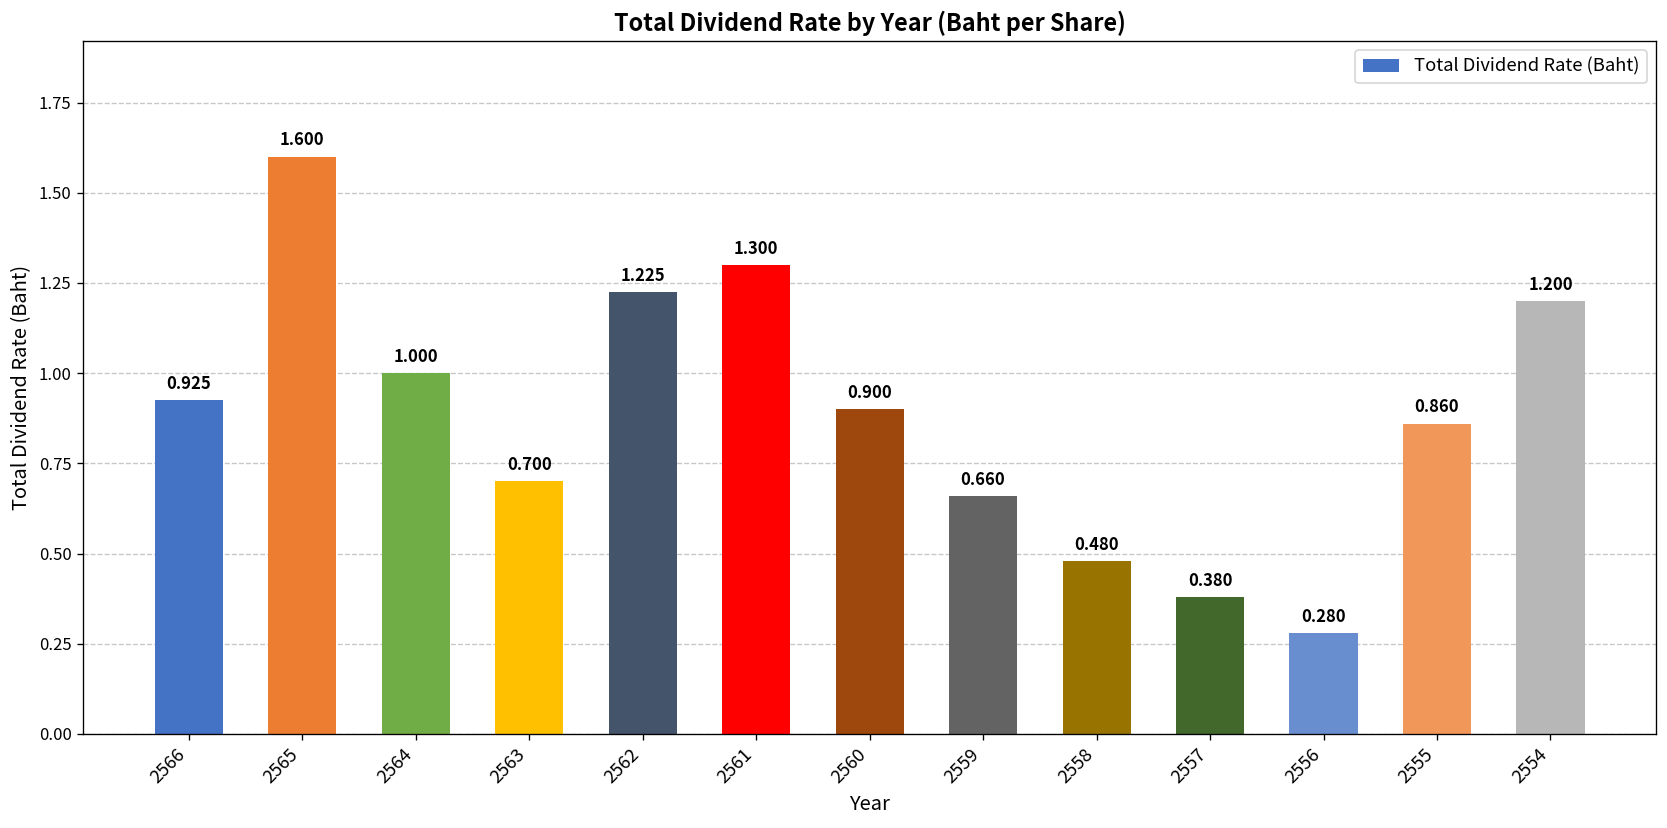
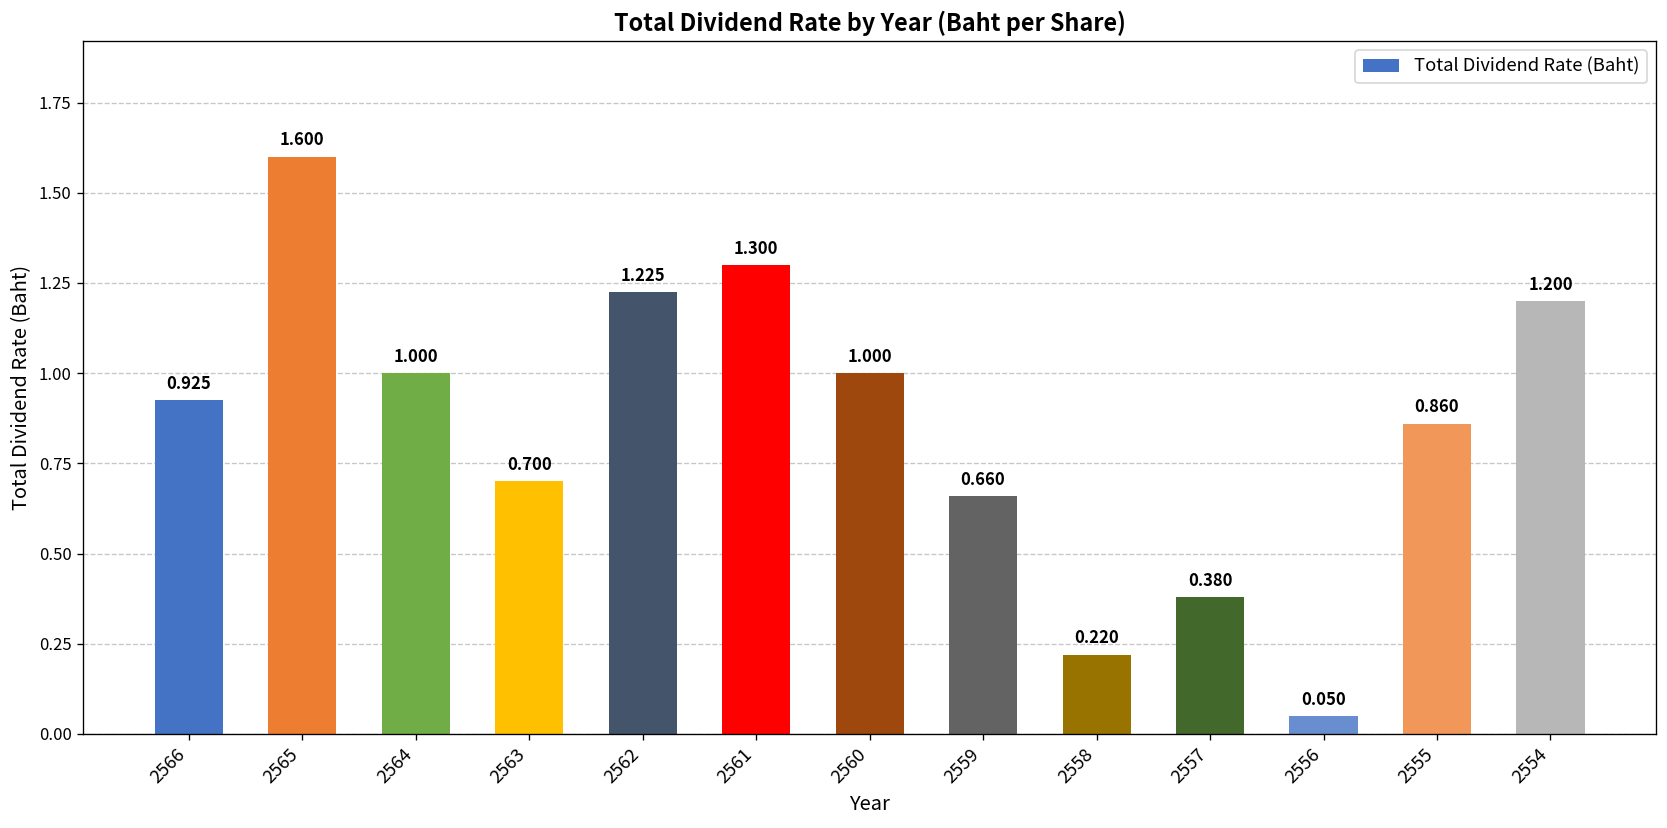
  {
    "2566": 0.925,
    "2565": 1.600,
    "2564": 1.000,
    "2563": 0.700,
    "2562": 1.225,
    "2561": 1.300,
-   "2560": 0.900,
+   "2560": 1.000,
    "2559": 0.660,
-   "2558": 0.480,
+   "2558": 0.220,
    "2557": 0.380,
-   "2556": 0.280,
+   "2556": 0.050,
    "2555": 0.860,
    "2554": 1.200
  }
